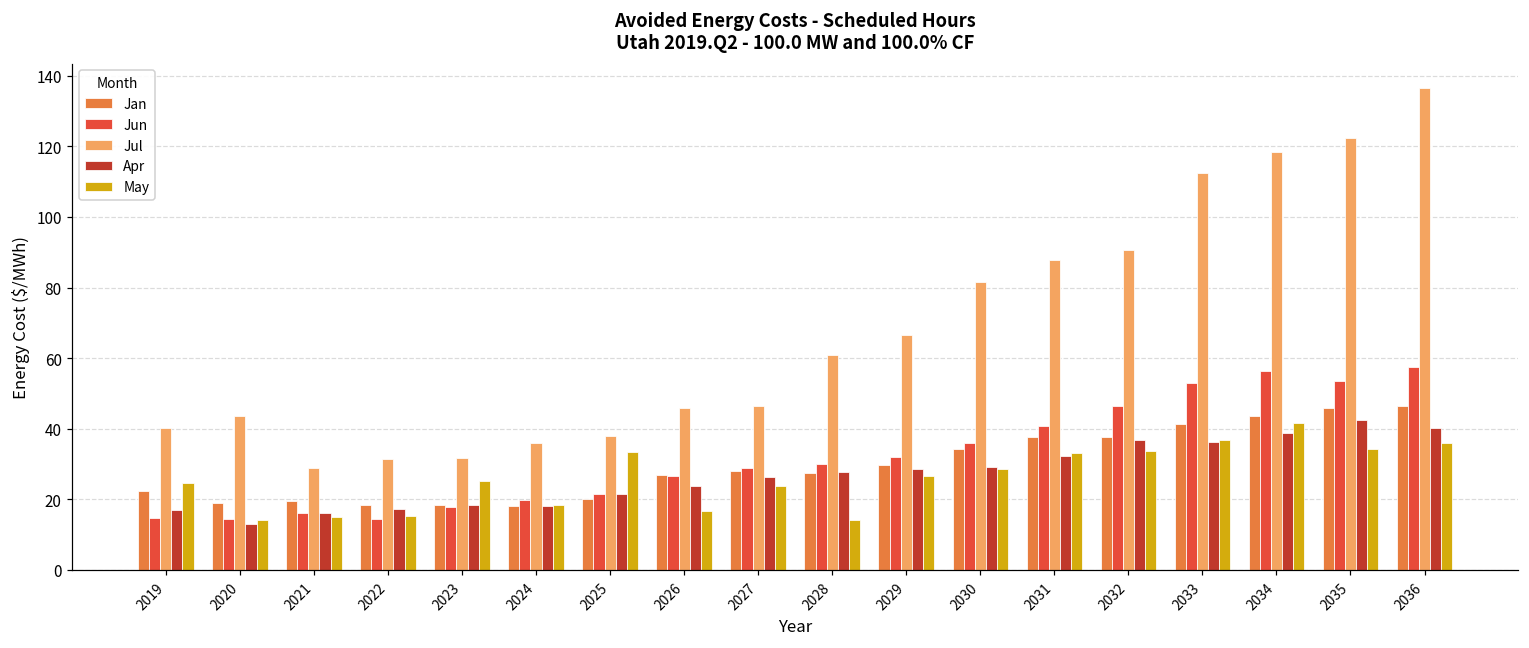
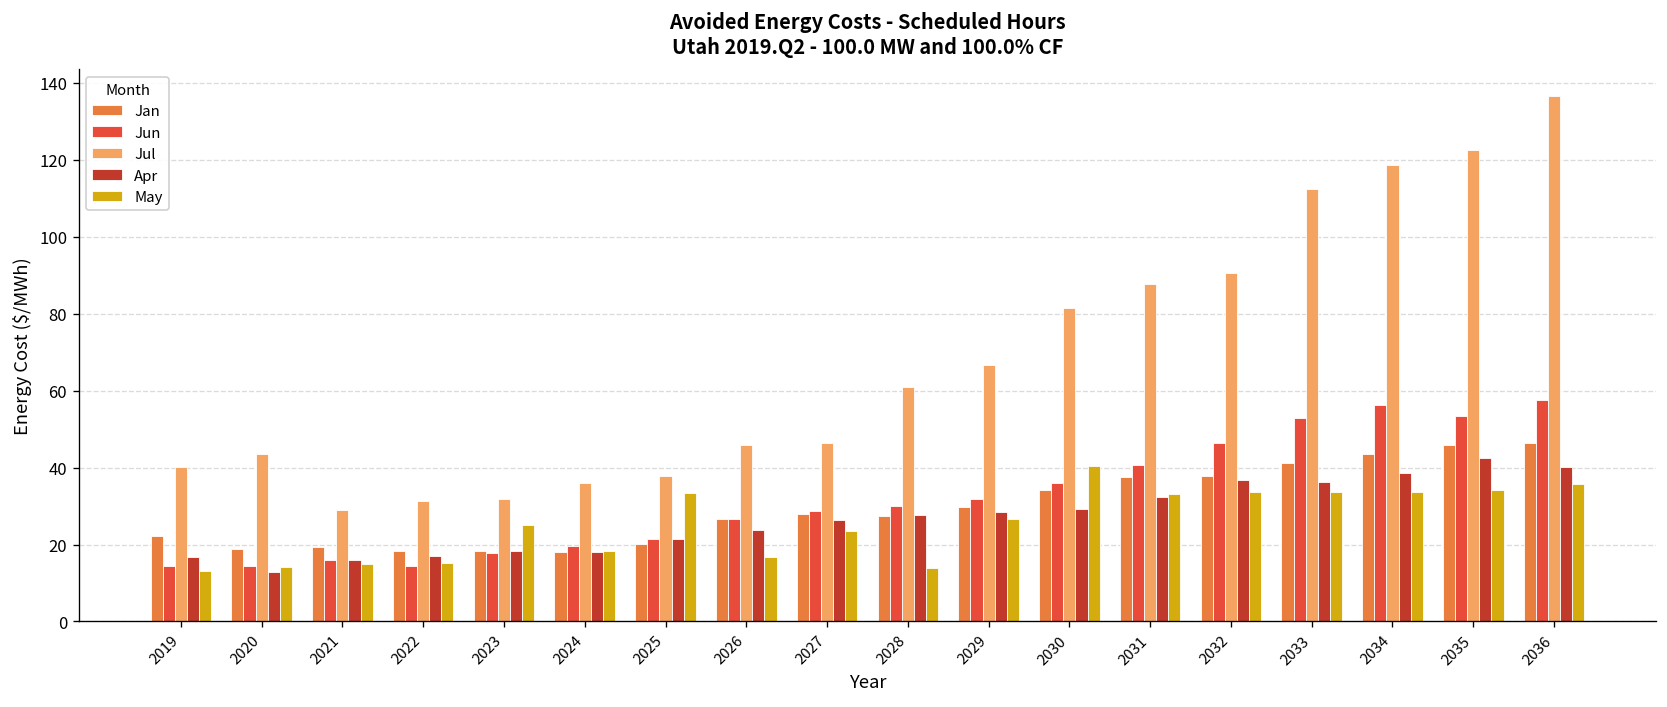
  {
    "May": {
-     "2019": 25,
+     "2019": 13,
      "2020": 14,
      "2021": 15,
      "2022": 15,
      "2023": 25,
      "2024": 18,
      "2025": 33,
      "2026": 17,
      "2027": 24,
      "2028": 14,
      "2029": 27,
-     "2030": 28,
+     "2030": 40,
      "2031": 33,
      "2032": 34,
-     "2033": 37,
-     "2034": 42,
+     "2033": 34,
+     "2034": 34,
      "2035": 34,
      "2036": 36
    }
  }
